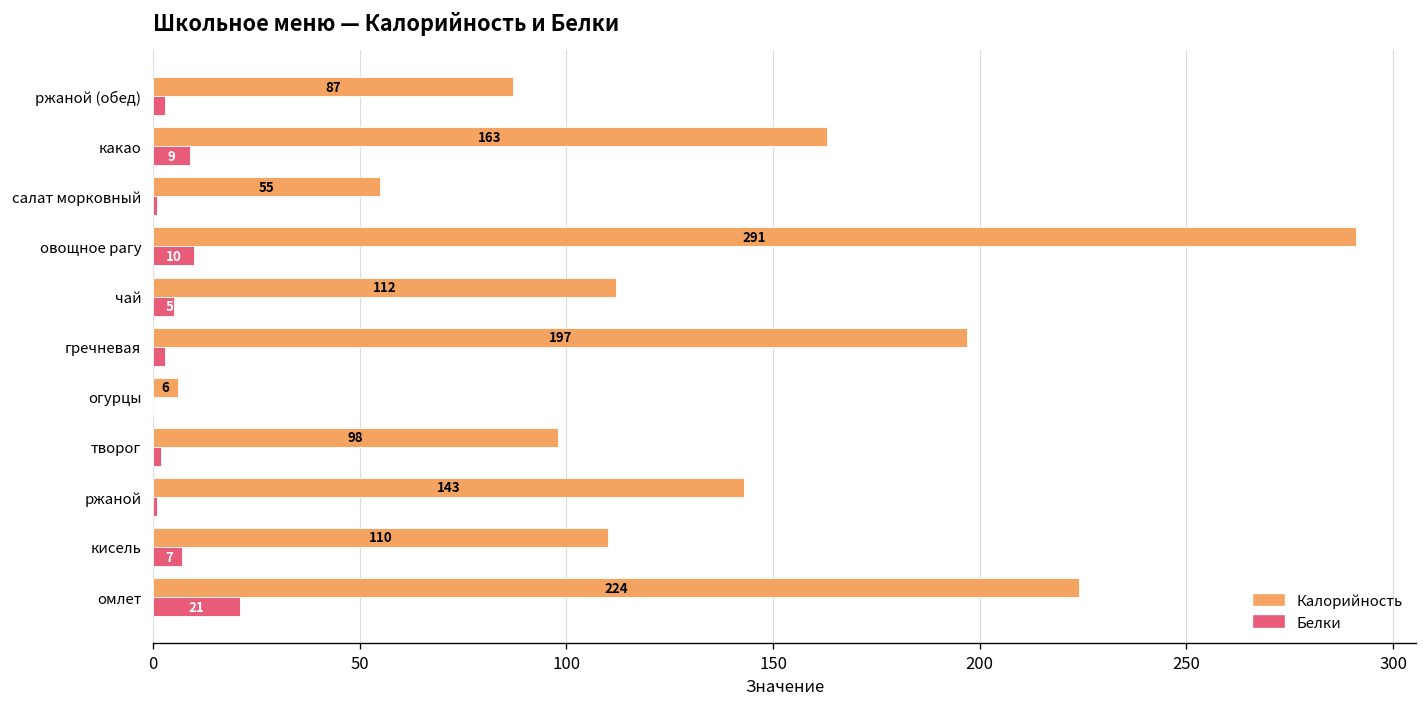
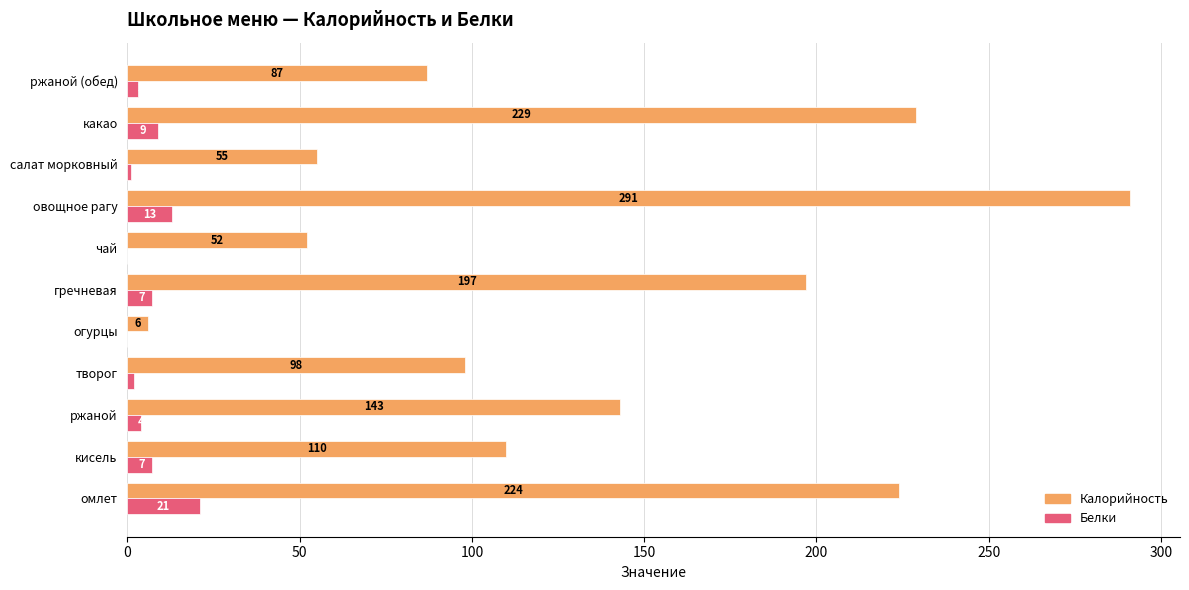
  {
    "Калорийность": {
      "ржаной (обед)": 87,
-     "какао": 163,
+     "какао": 229,
      "салат морковный": 55,
      "овощное рагу": 291,
-     "чай": 112,
+     "чай": 52,
      "гречневая": 197,
      "огурцы": 6,
      "творог": 98,
      "ржаной": 143,
      "кисель": 110,
      "омлет": 224
    },
    "Белки": {
      "какао": 9,
-     "овощное рагу": 10,
-     "чай": 5,
-     "гречневая": 3,
-     "ржаной": 1,
+     "овощное рагу": 13,
+     "чай": 0,
+     "гречневая": 7,
+     "ржаной": 4,
      "кисель": 7,
      "омлет": 21
    }
  }
